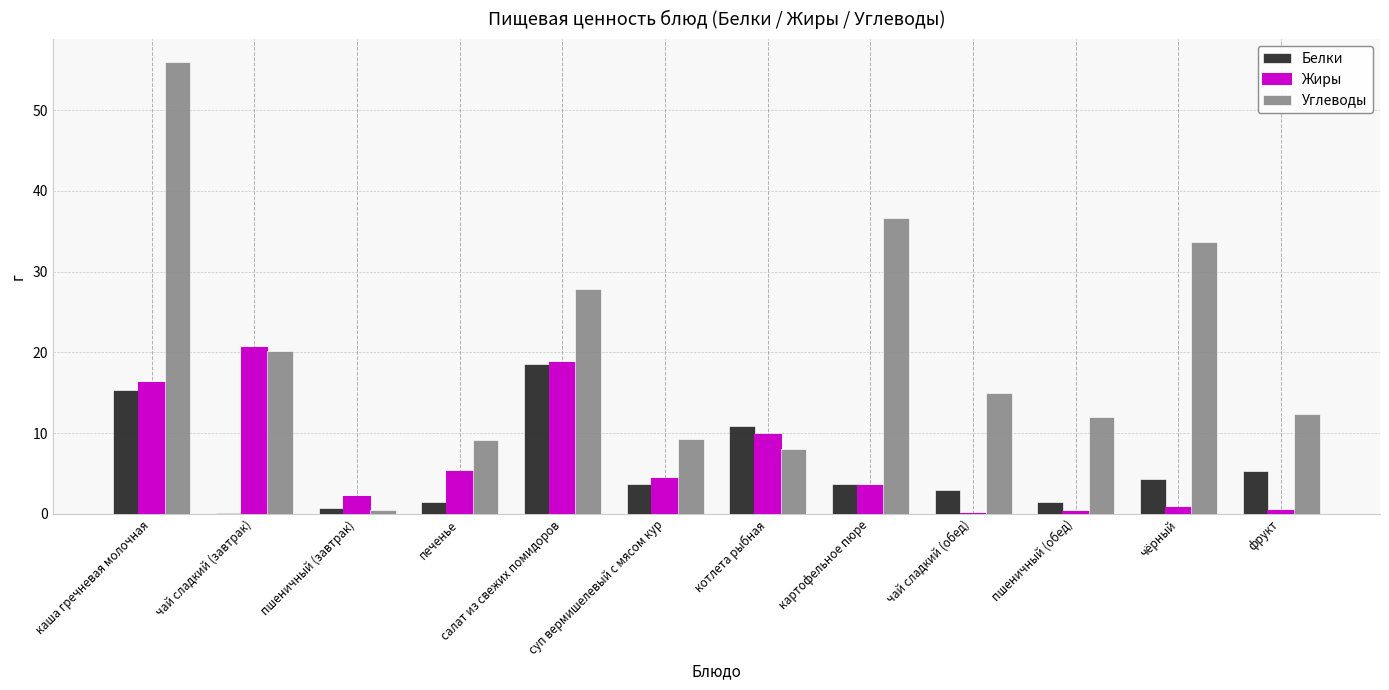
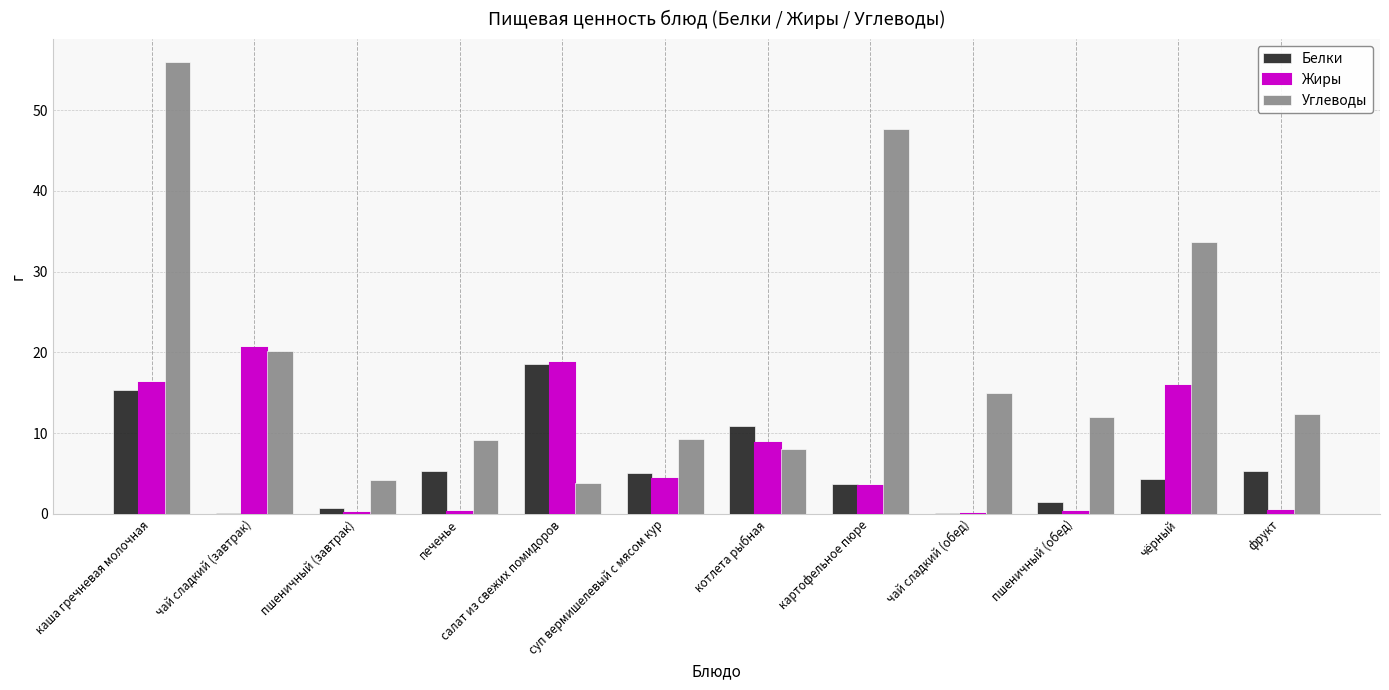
  {
    "Белки": {
      "каша гречневая молочная": 15,
      "пшеничный (завтрак)": 1,
-     "печенье": 2,
+     "печенье": 5,
      "салат из свежих помидоров": 19,
-     "суп вермишелевый с мясом кур": 4,
+     "суп вермишелевый с мясом кур": 5,
      "котлета рыбная": 11,
      "картофельное пюре": 4,
-     "чай сладкий (обед)": 3,
+     "чай сладкий (обед)": 0,
      "пшеничный (обед)": 2,
      "чёрный": 4,
      "фрукт": 5
    },
    "Жиры": {
      "каша гречневая молочная": 16,
      "чай сладкий (завтрак)": 21,
-     "пшеничный (завтрак)": 2,
-     "печенье": 5,
+     "пшеничный (завтрак)": 0,
+     "печенье": 0,
      "салат из свежих помидоров": 19,
      "суп вермишелевый с мясом кур": 4,
-     "котлета рыбная": 10,
+     "котлета рыбная": 9,
      "картофельное пюре": 4,
-     "чёрный": 1,
+     "чёрный": 16,
      "фрукт": 0
    },
    "Углеводы": {
      "каша гречневая молочная": 56,
      "чай сладкий (завтрак)": 20,
-     "пшеничный (завтрак)": 1,
+     "пшеничный (завтрак)": 4,
      "печенье": 9,
-     "салат из свежих помидоров": 28,
+     "салат из свежих помидоров": 4,
      "суп вермишелевый с мясом кур": 9,
      "котлета рыбная": 8,
-     "картофельное пюре": 37,
+     "картофельное пюре": 48,
      "чай сладкий (обед)": 15,
      "пшеничный (обед)": 12,
      "чёрный": 34,
      "фрукт": 12
    }
  }
